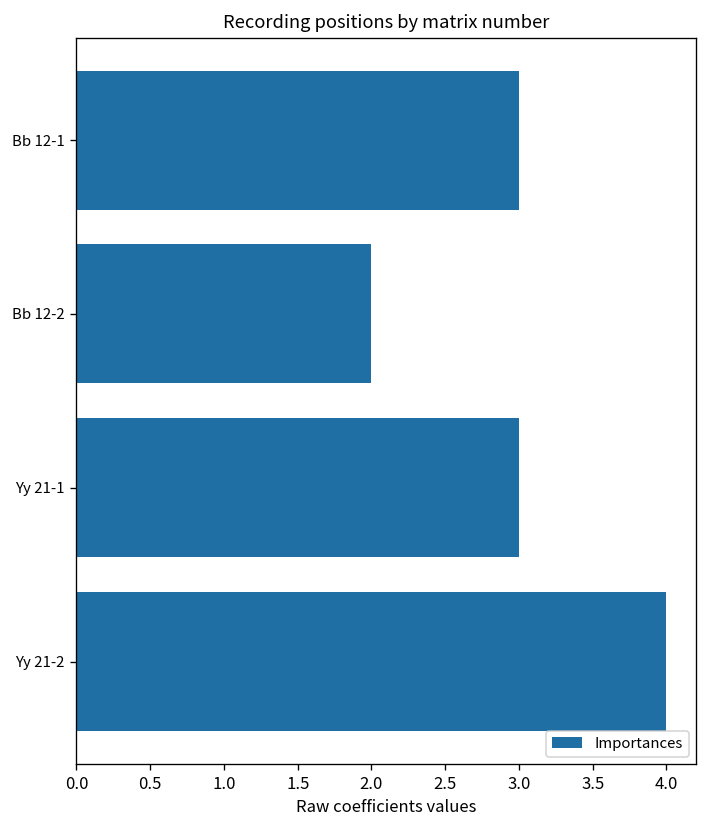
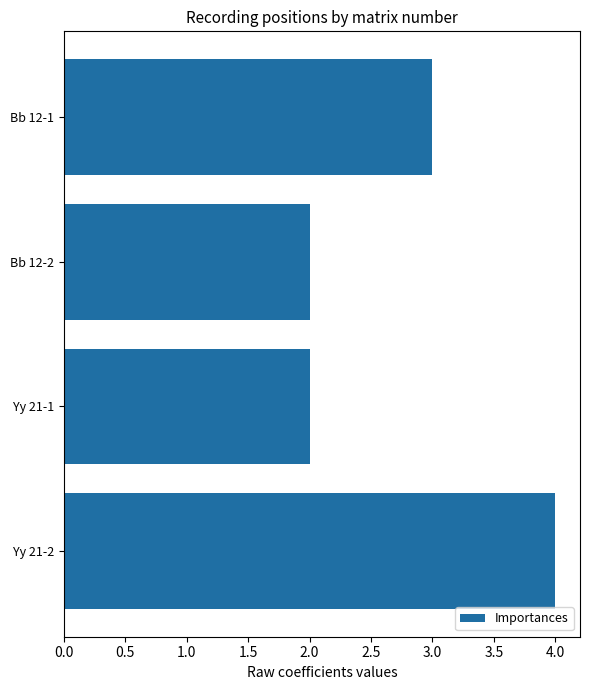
  {
    "Bb 12-1": 3,
    "Bb 12-2": 2,
-   "Yy 21-1": 3,
+   "Yy 21-1": 2,
    "Yy 21-2": 4
  }
